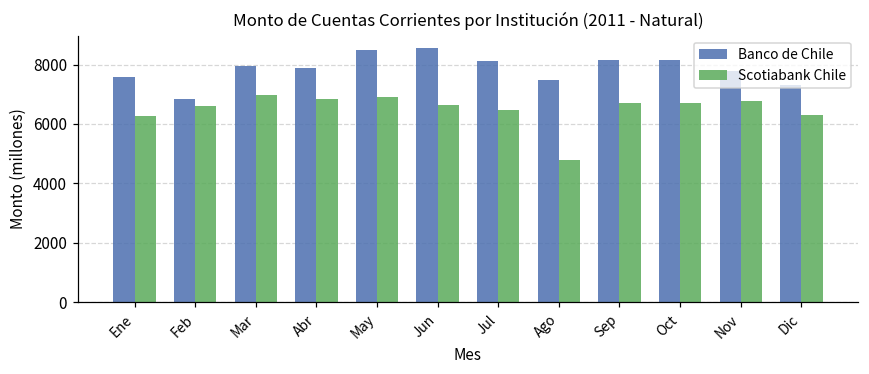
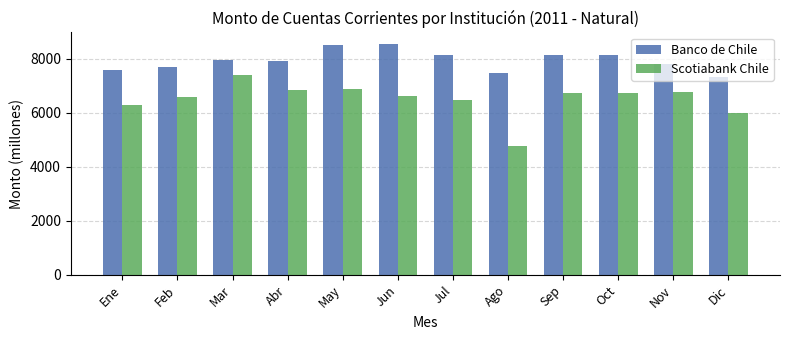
  {
    "Banco de Chile": {
      "Ene": 7600,
-     "Feb": 6800,
+     "Feb": 7700,
      "Mar": 8000,
      "Abr": 7900,
      "May": 8500,
      "Jun": 8500,
      "Jul": 8100,
      "Ago": 7500,
      "Sep": 8100,
      "Oct": 8100
    },
    "Scotiabank Chile": {
      "Ene": 6300,
      "Feb": 6600,
-     "Mar": 7000,
+     "Mar": 7400,
      "Abr": 6800,
      "May": 6900,
      "Jun": 6600,
      "Jul": 6500,
      "Ago": 4800,
      "Sep": 6700,
      "Oct": 6700,
      "Nov": 6800,
-     "Dic": 6300
+     "Dic": 6000
    }
  }
